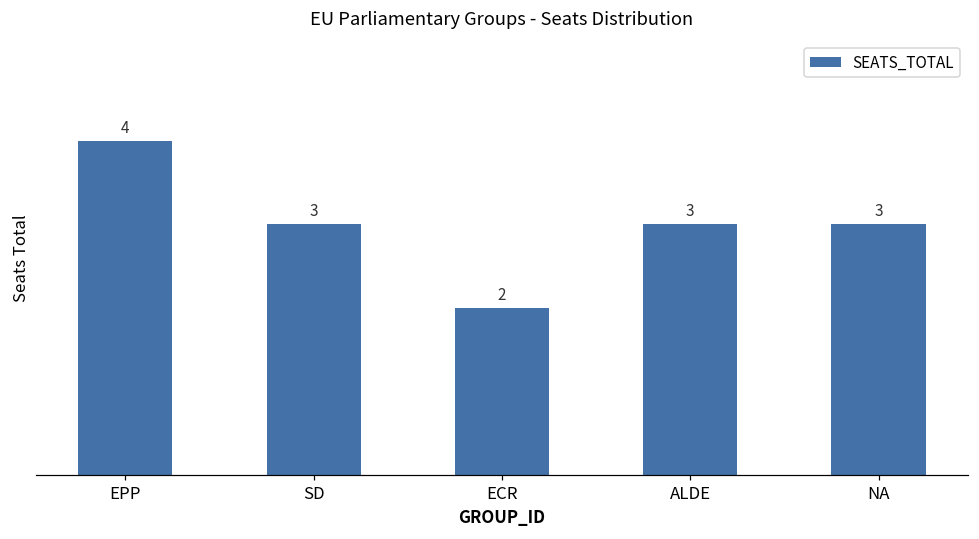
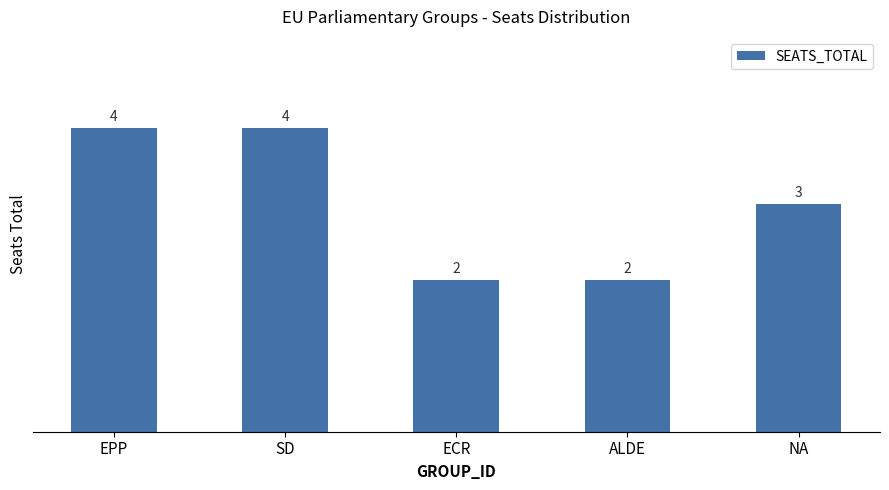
  {
    "EPP": 4,
-   "SD": 3,
+   "SD": 4,
    "ECR": 2,
-   "ALDE": 3,
+   "ALDE": 2,
    "NA": 3
  }
